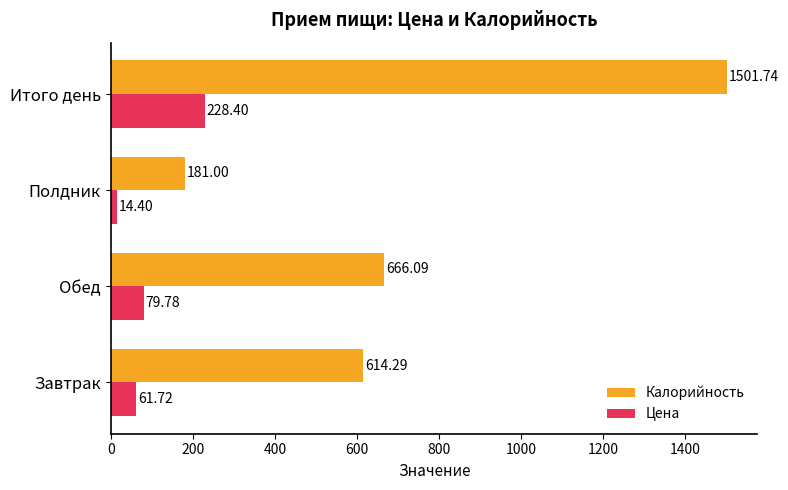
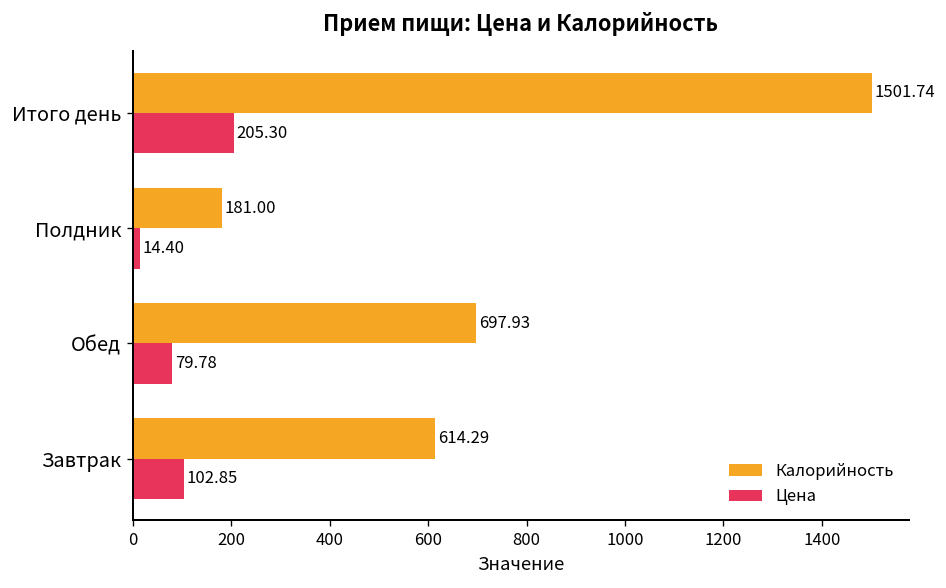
  {
    "Калорийность": {
      "Итого день": 1501.74,
      "Полдник": 181.00,
-     "Обед": 666.09,
+     "Обед": 697.93,
      "Завтрак": 614.29
    },
    "Цена": {
-     "Итого день": 228.40,
+     "Итого день": 205.30,
      "Полдник": 14.40,
      "Обед": 79.78,
-     "Завтрак": 61.72
+     "Завтрак": 102.85
    }
  }
